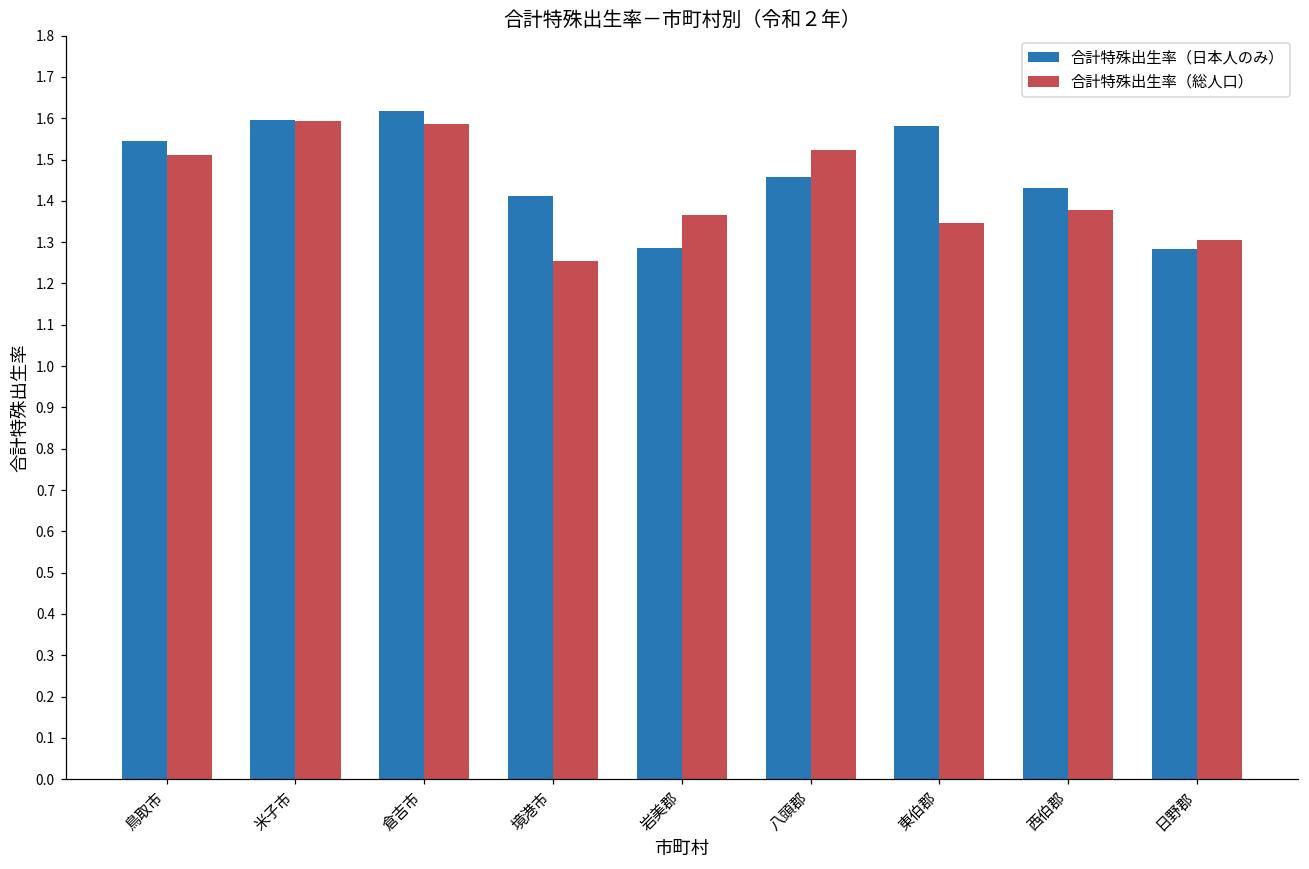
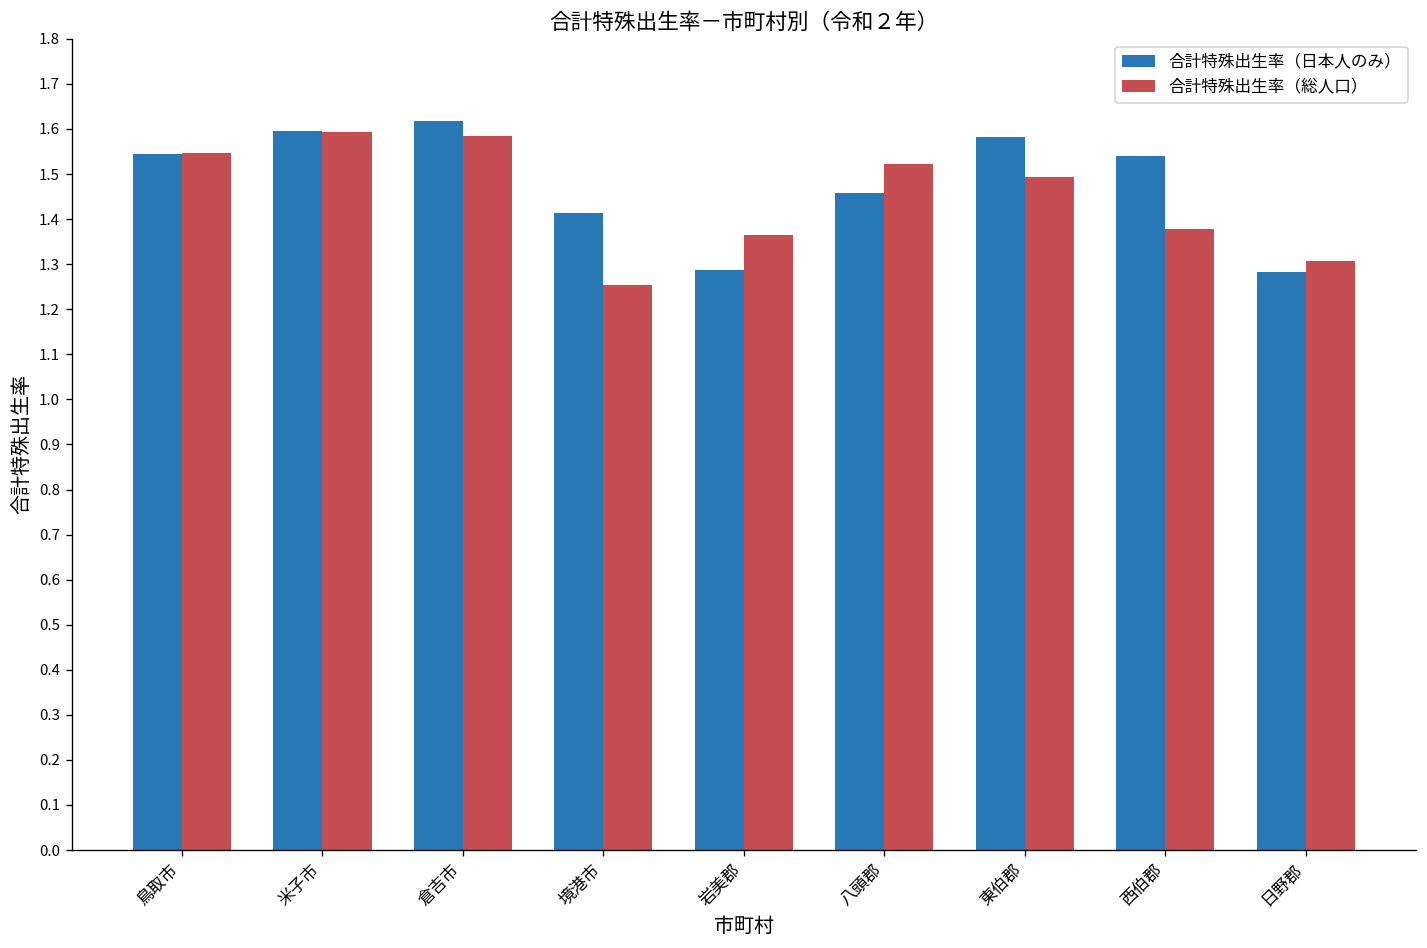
  {
    "合計特殊出生率（日本人のみ）": {
      "鳥取市": 1.54,
      "米子市": 1.60,
      "倉吉市": 1.62,
      "境港市": 1.41,
      "岩美郡": 1.29,
      "八頭郡": 1.46,
      "東伯郡": 1.58,
-     "西伯郡": 1.43,
+     "西伯郡": 1.54,
      "日野郡": 1.28
    },
    "合計特殊出生率（総人口）": {
-     "鳥取市": 1.51,
+     "鳥取市": 1.55,
      "米子市": 1.59,
      "倉吉市": 1.59,
      "境港市": 1.25,
      "岩美郡": 1.37,
      "八頭郡": 1.52,
-     "東伯郡": 1.35,
+     "東伯郡": 1.49,
      "西伯郡": 1.38,
      "日野郡": 1.31
    }
  }
